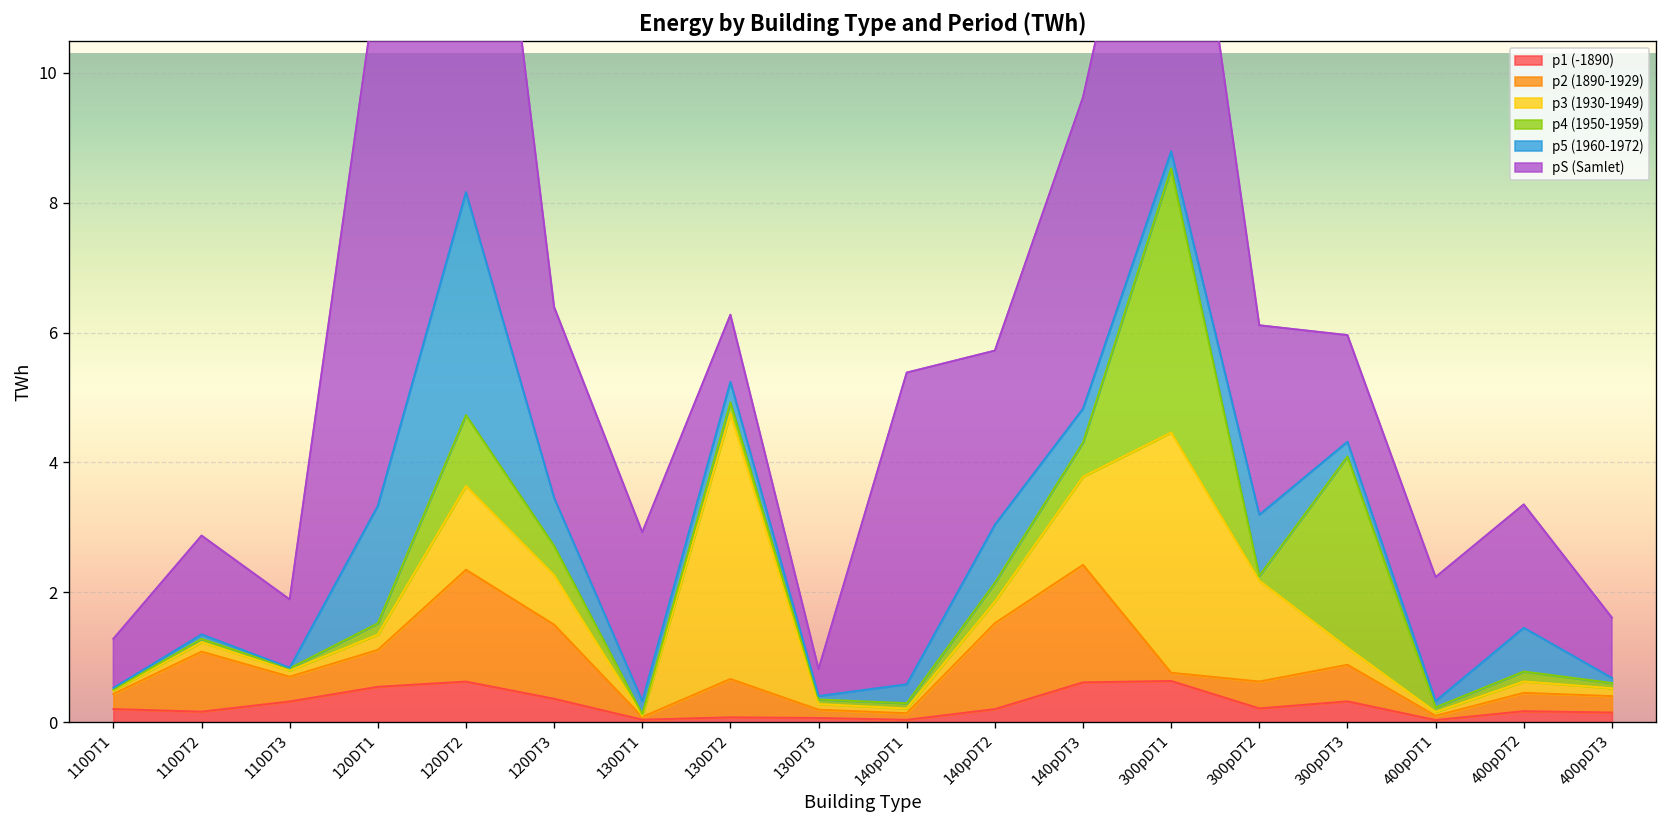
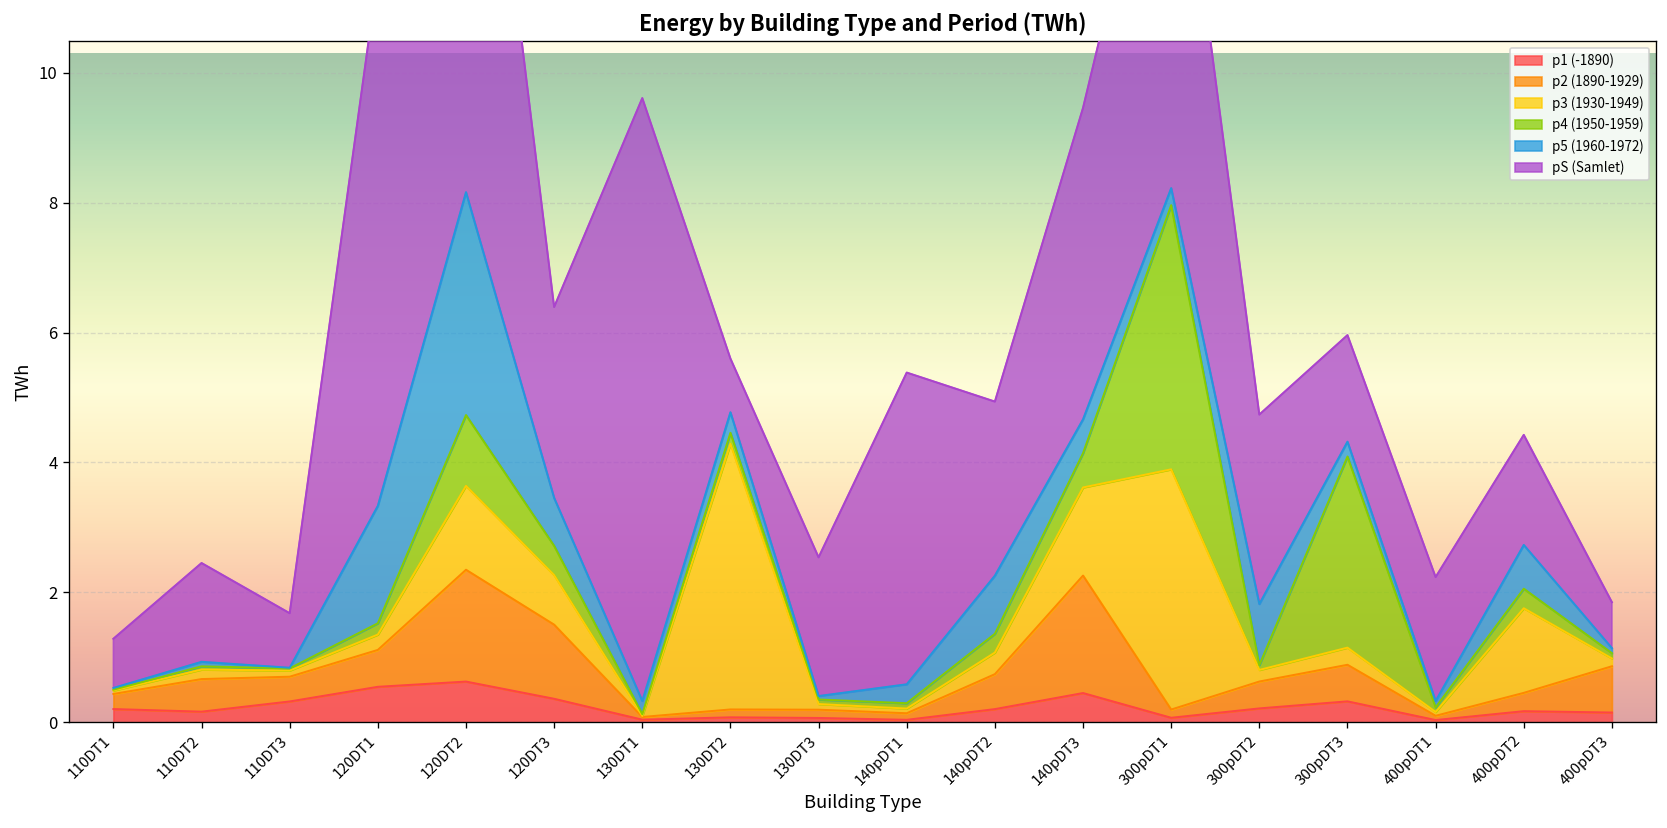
  {
    "p1 (-1890)": {
      "110DT1": 0.2,
      "110DT2": 0.2,
      "110DT3": 0.3,
      "120DT1": 0.5,
      "120DT2": 0.6,
      "120DT3": 0.4,
      "130DT2": 0.1,
      "130DT3": 0.1,
      "140pDT1": 0.0,
      "140pDT2": 0.2,
-     "140pDT3": 0.6,
-     "300pDT1": 0.6,
+     "140pDT3": 0.4,
+     "300pDT1": 0.1,
      "300pDT2": 0.2,
      "300pDT3": 0.3,
      "400pDT1": 0.0,
      "400pDT2": 0.2,
      "400pDT3": 0.1
    },
    "p2 (1890-1929)": {
      "110DT1": 0.2,
-     "110DT2": 0.9,
+     "110DT2": 0.5,
      "110DT3": 0.4,
      "120DT1": 0.6,
      "120DT2": 1.7,
      "120DT3": 1.1,
-     "130DT2": 0.6,
+     "130DT2": 0.1,
      "130DT3": 0.1,
      "140pDT1": 0.1,
-     "140pDT2": 1.3,
+     "140pDT2": 0.5,
      "140pDT3": 1.8,
      "300pDT1": 0.1,
      "300pDT2": 0.4,
      "300pDT3": 0.6,
      "400pDT1": 0.1,
      "400pDT2": 0.3,
-     "400pDT3": 0.3
+     "400pDT3": 0.7
    },
    "p3 (1930-1949)": {
      "110DT2": 0.1,
      "120DT1": 0.2,
      "120DT2": 1.3,
      "120DT3": 0.8,
      "130DT2": 4.1,
      "130DT3": 0.1,
      "140pDT1": 0.1,
      "140pDT2": 0.3,
      "140pDT3": 1.4,
      "300pDT1": 3.7,
-     "300pDT2": 1.6,
+     "300pDT2": 0.2,
      "300pDT3": 0.3,
      "400pDT1": 0.1,
-     "400pDT2": 0.2,
+     "400pDT2": 1.3,
      "400pDT3": 0.1
    },
    "p4 (1950-1959)": {
      "110DT2": 0.0,
      "120DT1": 0.2,
      "120DT2": 1.1,
      "120DT3": 0.5,
      "130DT2": 0.2,
      "130DT3": 0.1,
      "140pDT1": 0.1,
      "140pDT2": 0.3,
      "140pDT3": 0.5,
      "300pDT1": 4.1,
      "300pDT2": 0.1,
      "300pDT3": 2.9,
      "400pDT1": 0.1,
-     "400pDT2": 0.2,
+     "400pDT2": 0.3,
      "400pDT3": 0.1
    },
    "p5 (1960-1972)": {
      "110DT2": 0.1,
      "120DT1": 1.8,
      "120DT2": 3.4,
      "120DT3": 0.7,
      "130DT1": 0.2,
      "130DT2": 0.3,
      "130DT3": 0.1,
      "140pDT1": 0.3,
      "140pDT2": 0.9,
      "140pDT3": 0.5,
      "300pDT1": 0.3,
      "300pDT2": 0.9,
      "300pDT3": 0.2,
      "400pDT1": 0.1,
      "400pDT2": 0.7,
      "400pDT3": 0.1
    },
    "pS (Samlet)": {
      "110DT1": 0.8,
      "110DT2": 1.5,
-     "110DT3": 1.1,
+     "110DT3": 0.8,
      "120DT3": 2.9,
-     "130DT1": 2.6,
-     "130DT2": 1.0,
-     "130DT3": 0.4,
+     "130DT1": 9.3,
+     "130DT2": 0.8,
+     "130DT3": 2.1,
      "140pDT1": 4.8,
      "140pDT2": 2.7,
      "140pDT3": 4.8,
      "300pDT2": 2.9,
      "300pDT3": 1.6,
      "400pDT1": 1.9,
-     "400pDT2": 1.9,
-     "400pDT3": 0.9
+     "400pDT2": 1.7,
+     "400pDT3": 0.7
    }
  }
